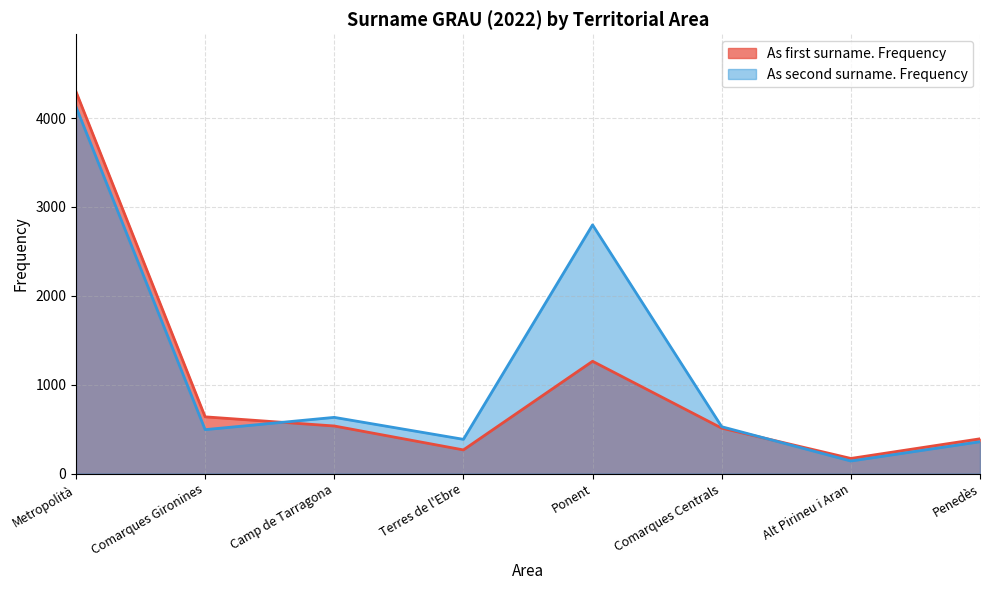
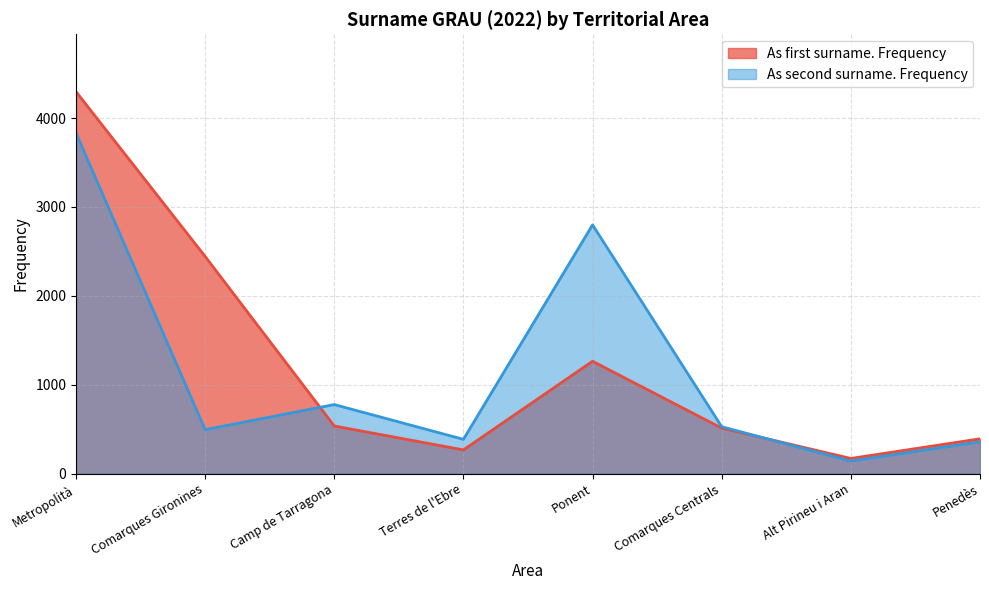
  {
    "As first surname. Frequency": {
      "Metropolità": 4300,
-     "Comarques Gironines": 600,
+     "Comarques Gironines": 2400,
      "Camp de Tarragona": 500,
      "Terres de l'Ebre": 300,
      "Ponent": 1300,
      "Alt Pirineu i Aran": 200,
      "Penedès": 400
    },
    "As second surname. Frequency": {
-     "Metropolità": 4100,
+     "Metropolità": 3800,
      "Comarques Gironines": 500,
-     "Camp de Tarragona": 600,
+     "Camp de Tarragona": 800,
      "Terres de l'Ebre": 400,
      "Ponent": 2800,
      "Alt Pirineu i Aran": 100,
      "Penedès": 400
    }
  }
